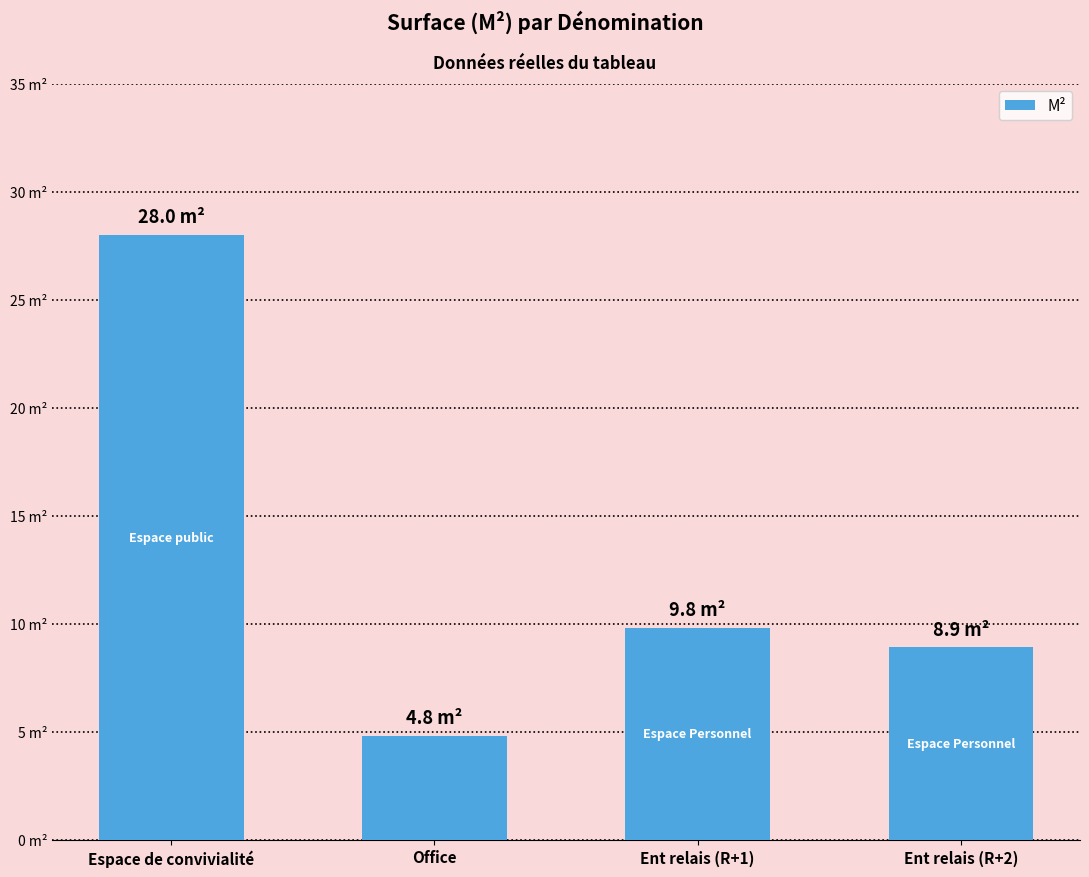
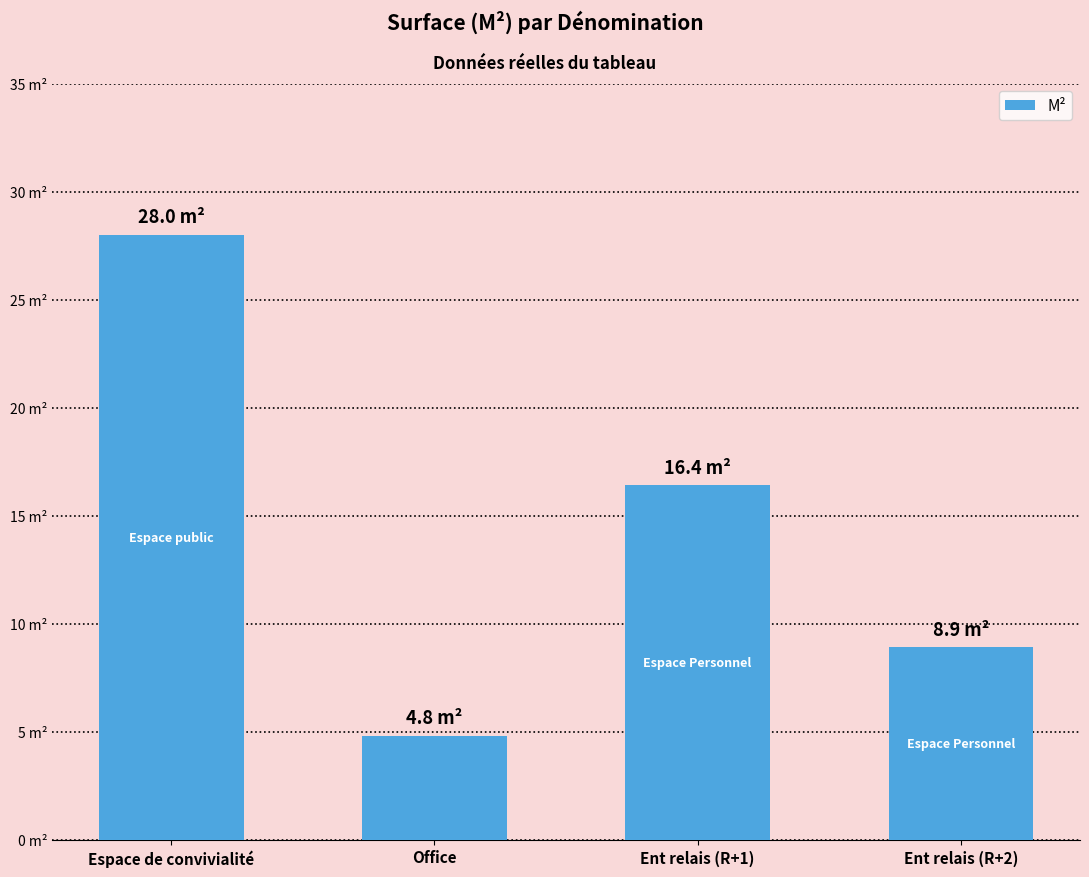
  {
    "Espace de convivialité": 28.0,
    "Office": 4.8,
-   "Ent relais (R+1)": 9.8,
+   "Ent relais (R+1)": 16.4,
    "Ent relais (R+2)": 8.9
  }
